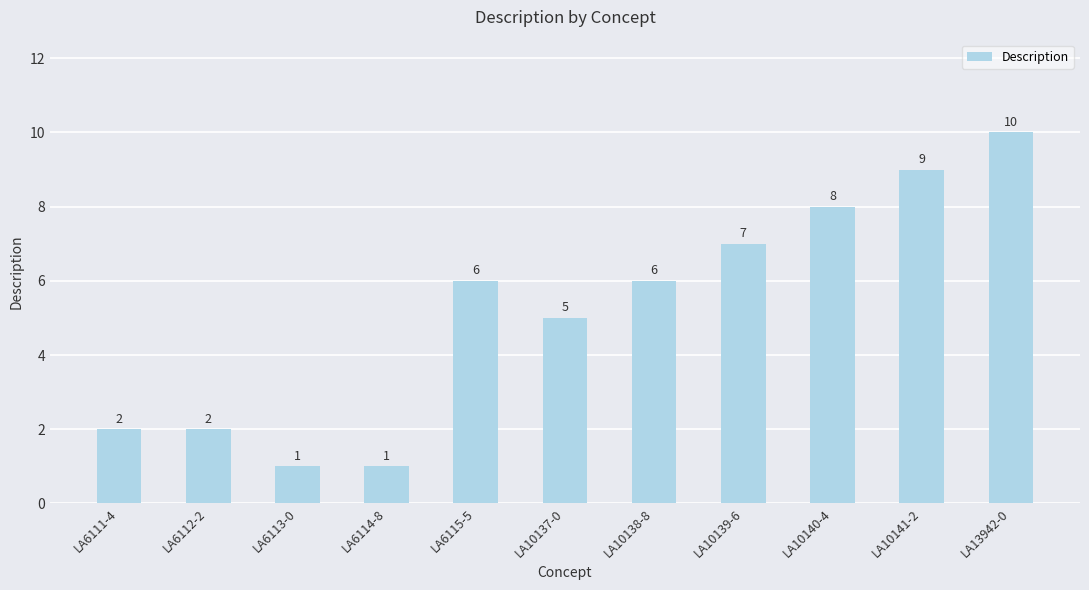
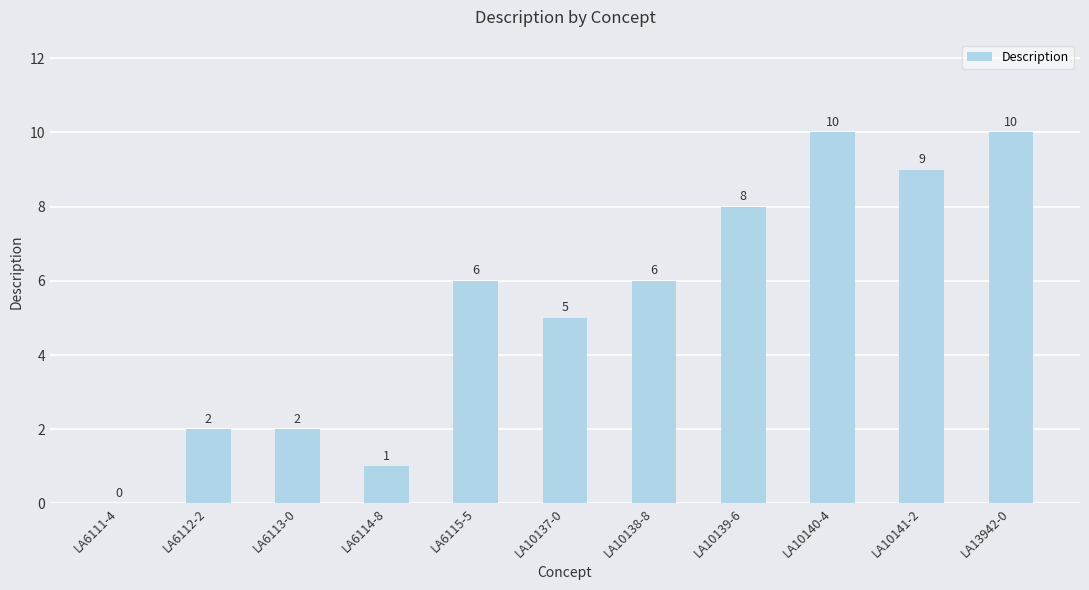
  {
-   "LA6111-4": 2,
+   "LA6111-4": 0,
    "LA6112-2": 2,
-   "LA6113-0": 1,
+   "LA6113-0": 2,
    "LA6114-8": 1,
    "LA6115-5": 6,
    "LA10137-0": 5,
    "LA10138-8": 6,
-   "LA10139-6": 7,
-   "LA10140-4": 8,
+   "LA10139-6": 8,
+   "LA10140-4": 10,
    "LA10141-2": 9,
    "LA13942-0": 10
  }
